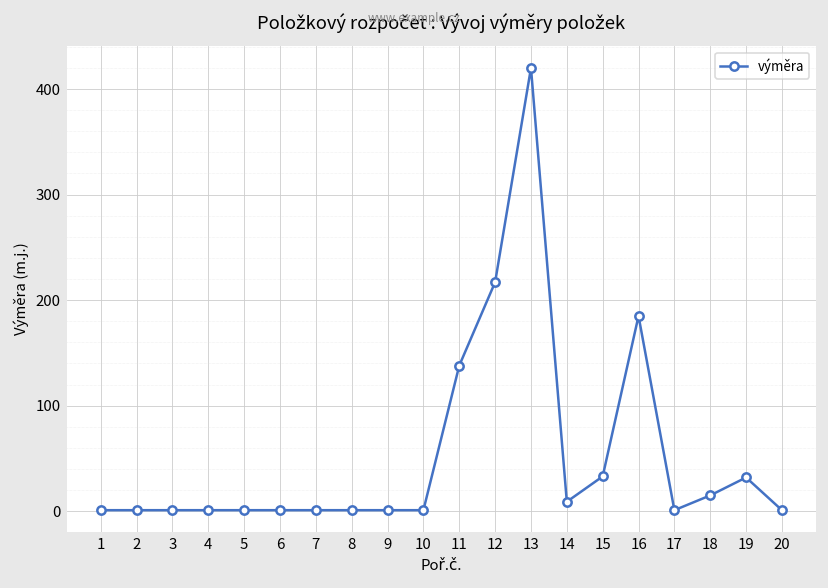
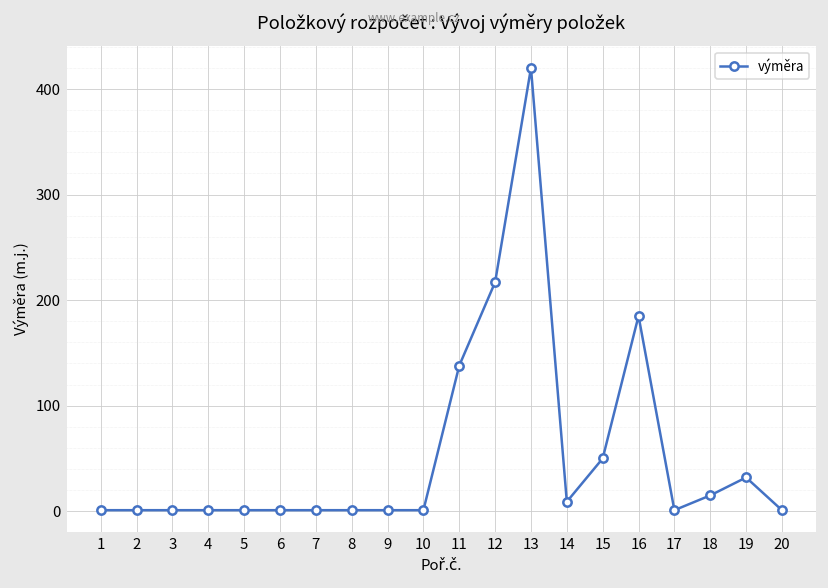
  {
    "1": 0,
    "2": 0,
    "3": 0,
    "4": 0,
    "5": 0,
    "6": 0,
    "7": 0,
    "8": 0,
    "9": 0,
    "10": 0,
    "11": 140,
    "12": 220,
    "13": 420,
    "14": 10,
-   "15": 30,
+   "15": 50,
    "16": 190,
    "17": 0,
    "18": 20,
    "19": 30,
    "20": 0
  }
